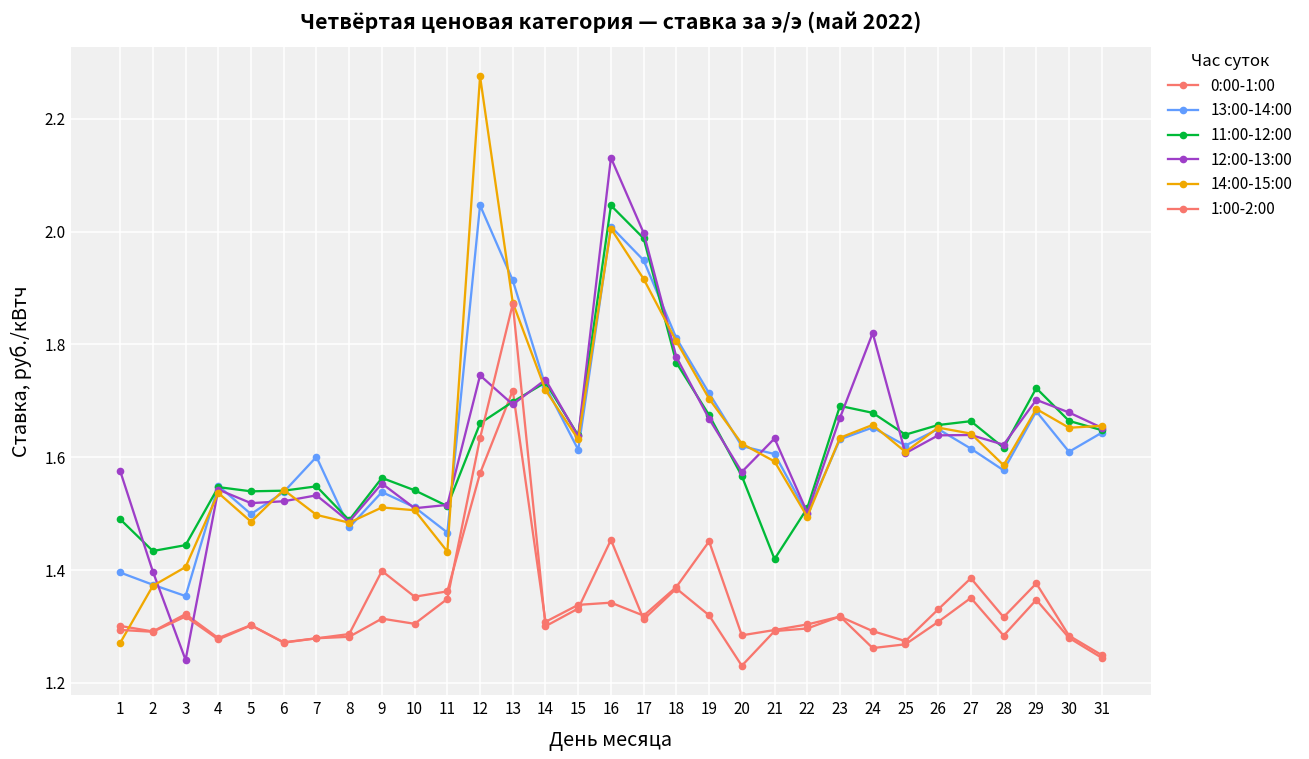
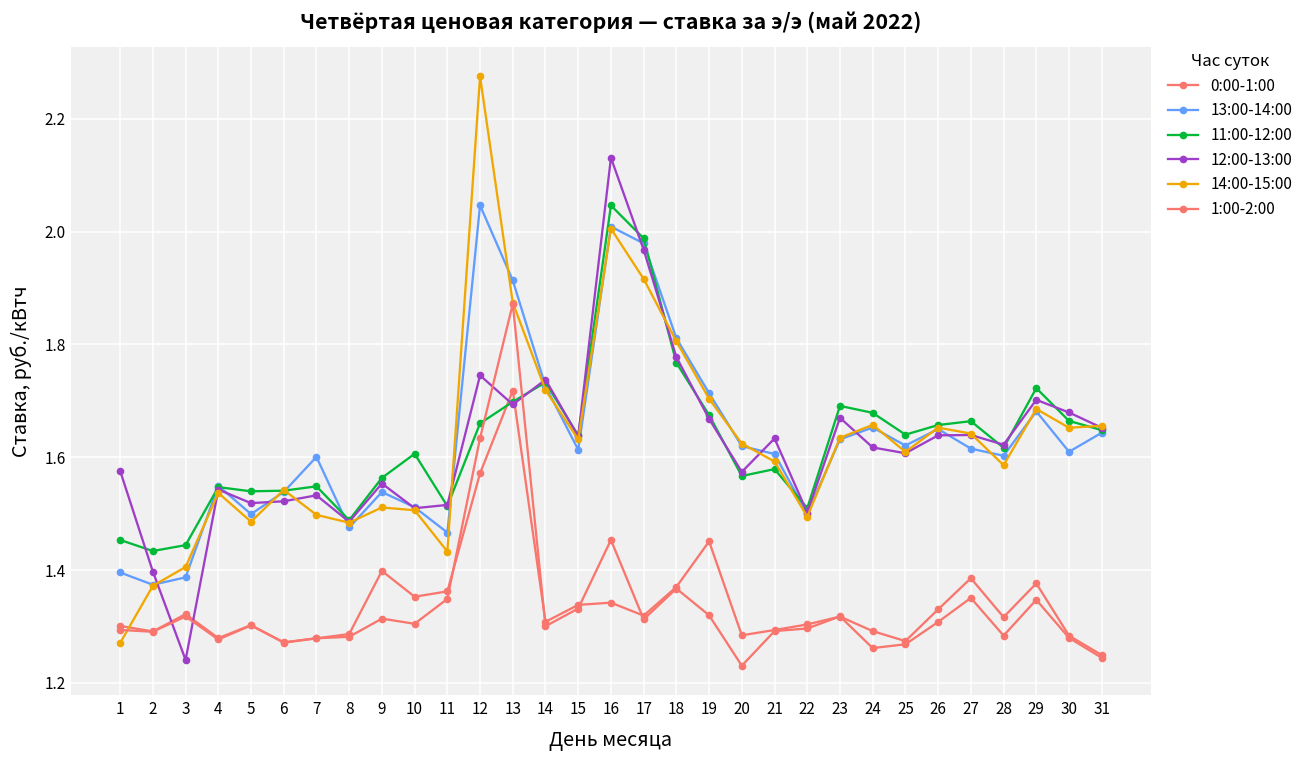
  {
    "13:00-14:00": {
      "1": 1.40,
-     "3": 1.35,
+     "3": 1.39,
      "5": 1.50,
      "7": 1.60,
      "8": 1.48,
      "9": 1.54,
      "11": 1.47,
      "12": 2.05,
      "13": 1.91,
      "14": 1.73,
      "15": 1.61,
-     "17": 1.95,
+     "17": 1.98,
      "18": 1.81,
      "19": 1.71,
      "21": 1.61,
      "25": 1.62,
      "27": 1.62,
-     "28": 1.58,
+     "28": 1.60,
      "30": 1.61
    },
    "11:00-12:00": {
-     "1": 1.49,
+     "1": 1.45,
      "2": 1.43,
      "3": 1.44,
      "5": 1.54,
      "7": 1.55,
      "9": 1.56,
-     "10": 1.54,
+     "10": 1.61,
      "12": 1.66,
      "14": 1.73,
      "16": 2.05,
      "17": 1.99,
      "18": 1.77,
      "19": 1.67,
      "20": 1.57,
-     "21": 1.42,
+     "21": 1.58,
      "22": 1.51,
      "23": 1.69,
      "24": 1.68,
      "25": 1.64,
      "27": 1.66,
      "28": 1.62,
      "29": 1.72,
      "30": 1.66
    },
    "12:00-13:00": {
      "1": 1.58,
      "2": 1.40,
      "3": 1.24,
      "5": 1.52,
      "6": 1.52,
      "7": 1.53,
      "9": 1.55,
      "12": 1.75,
      "14": 1.74,
      "16": 2.13,
-     "17": 2.00,
+     "17": 1.97,
      "18": 1.78,
      "19": 1.67,
      "20": 1.57,
      "21": 1.63,
      "23": 1.67,
-     "24": 1.82,
+     "24": 1.62,
      "26": 1.64,
      "28": 1.62,
      "29": 1.70,
      "30": 1.68
    },
    "14:00-15:00": {
      "1": 1.27,
      "3": 1.41,
      "4": 1.54,
      "5": 1.49,
      "7": 1.50,
      "9": 1.51,
      "11": 1.43,
      "12": 2.28,
      "14": 1.72,
      "15": 1.63,
      "17": 1.92,
      "18": 1.81,
      "19": 1.70,
      "21": 1.59,
      "22": 1.49,
      "28": 1.59,
      "30": 1.65
    }
  }
